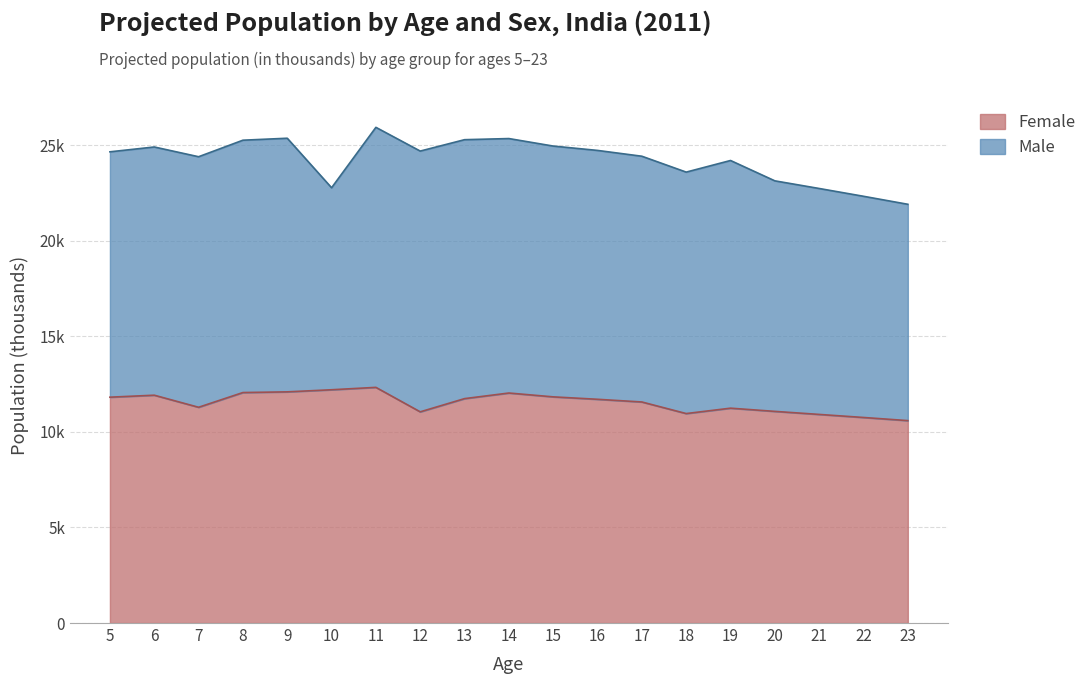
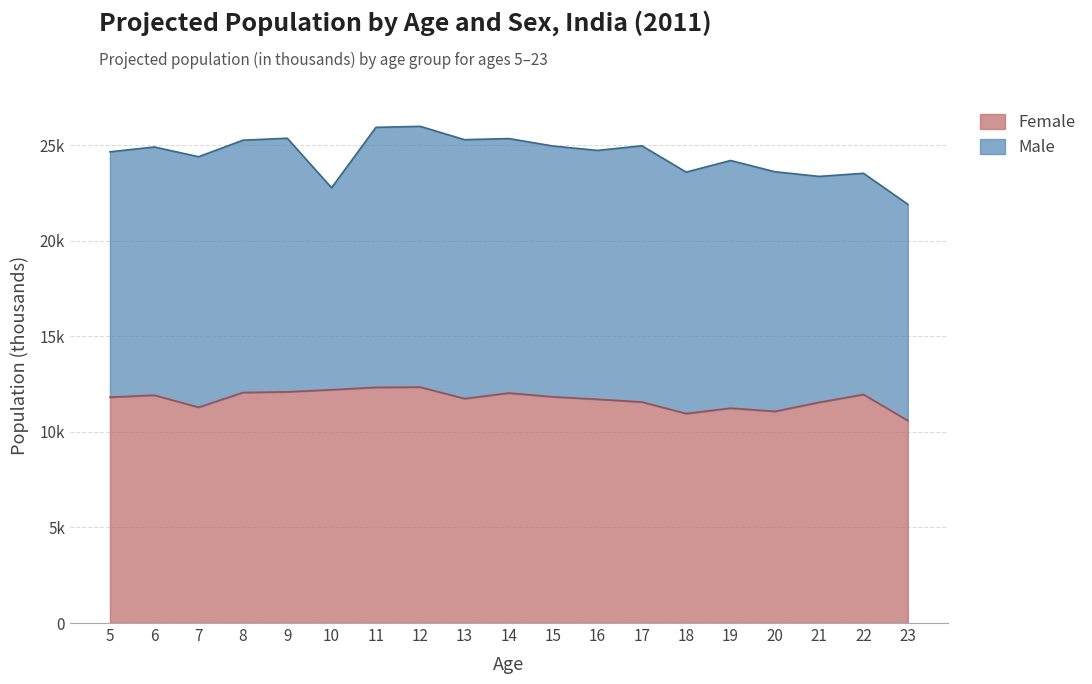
  {
    "Female": {
      "5": 11800,
      "6": 11900,
      "7": 11300,
      "8": 12100,
      "9": 12100,
      "10": 12200,
      "11": 12300,
-     "12": 11100,
+     "12": 12300,
      "13": 11700,
      "14": 12000,
      "15": 11800,
      "16": 11700,
      "17": 11600,
      "18": 11000,
      "19": 11200,
      "20": 11100,
-     "21": 10900,
-     "22": 10800,
+     "21": 11500,
+     "22": 12000,
      "23": 10600
    },
    "Male": {
      "5": 12800,
      "6": 13000,
      "7": 13100,
      "8": 13200,
      "9": 13300,
      "10": 10600,
      "11": 13600,
      "12": 13600,
      "13": 13600,
      "14": 13300,
      "15": 13100,
      "16": 13000,
-     "17": 12900,
+     "17": 13400,
      "18": 12600,
      "19": 13000,
-     "20": 12100,
+     "20": 12500,
      "21": 11800,
      "22": 11600,
      "23": 11300
    }
  }
